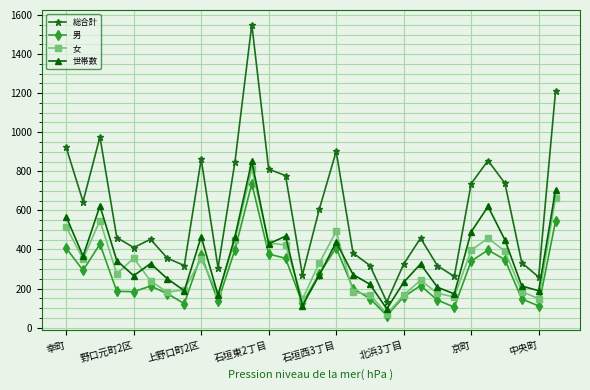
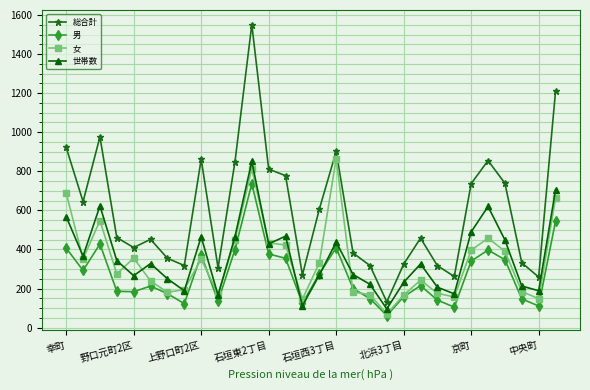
  {
    "女": {
-     "幸町": 520,
+     "幸町": 690,
      "野口元町2区": 360,
      "上野口町2区": 350,
-     "石垣西3丁目": 490,
+     "石垣西3丁目": 870,
      "京町": 400,
      "中央町": 150
    }
  }
